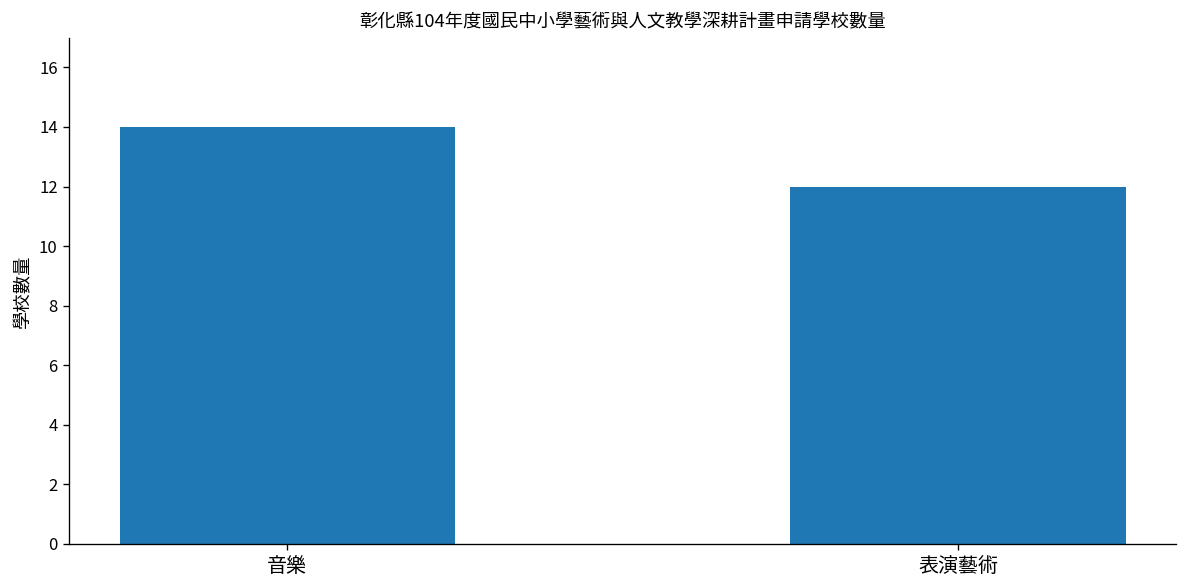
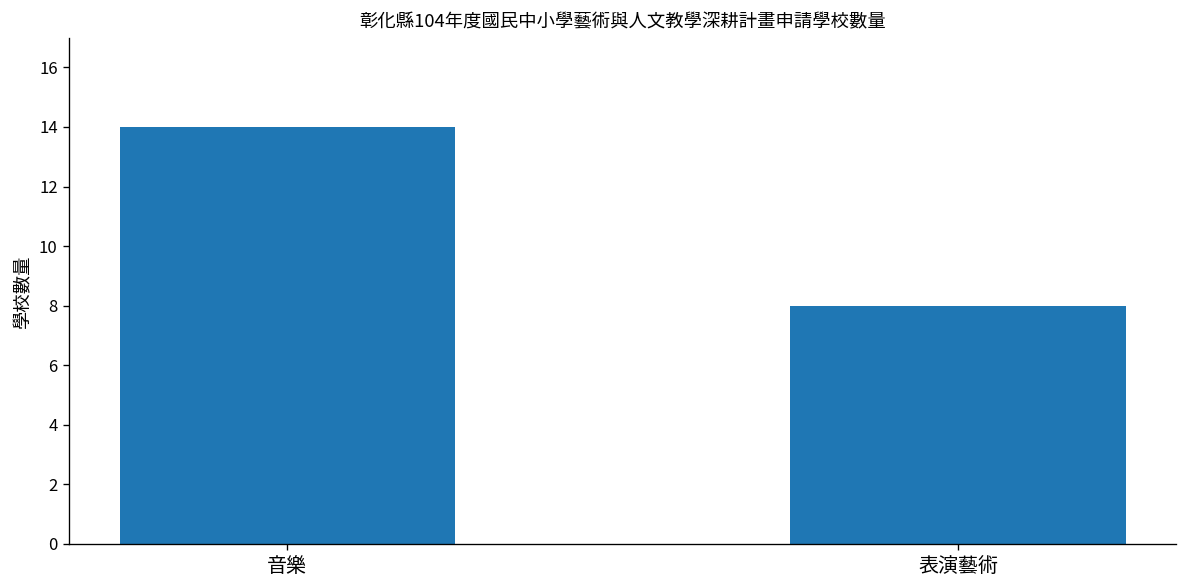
  {
    "音樂": 14,
-   "表演藝術": 12
+   "表演藝術": 8
  }
